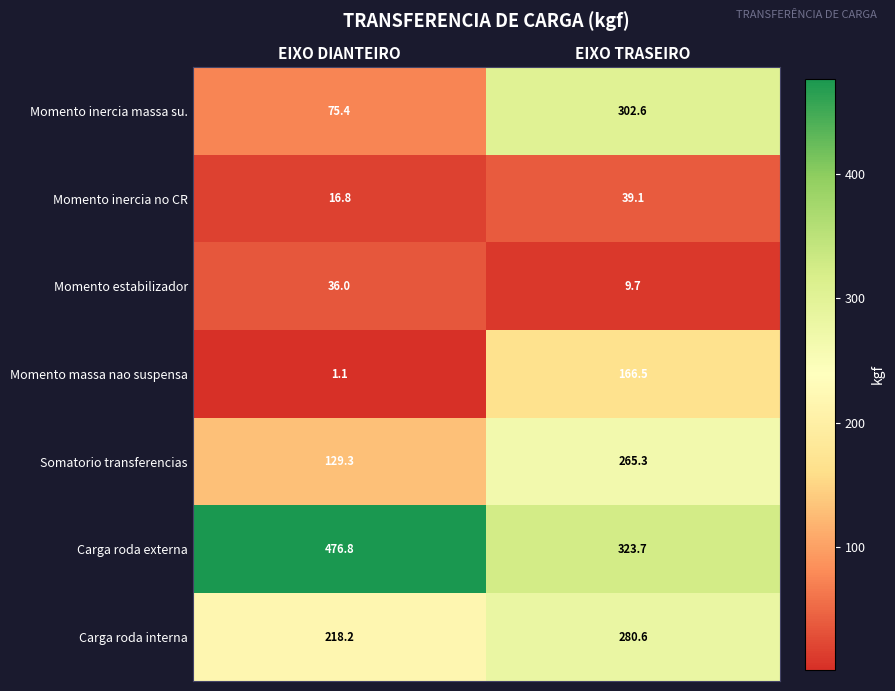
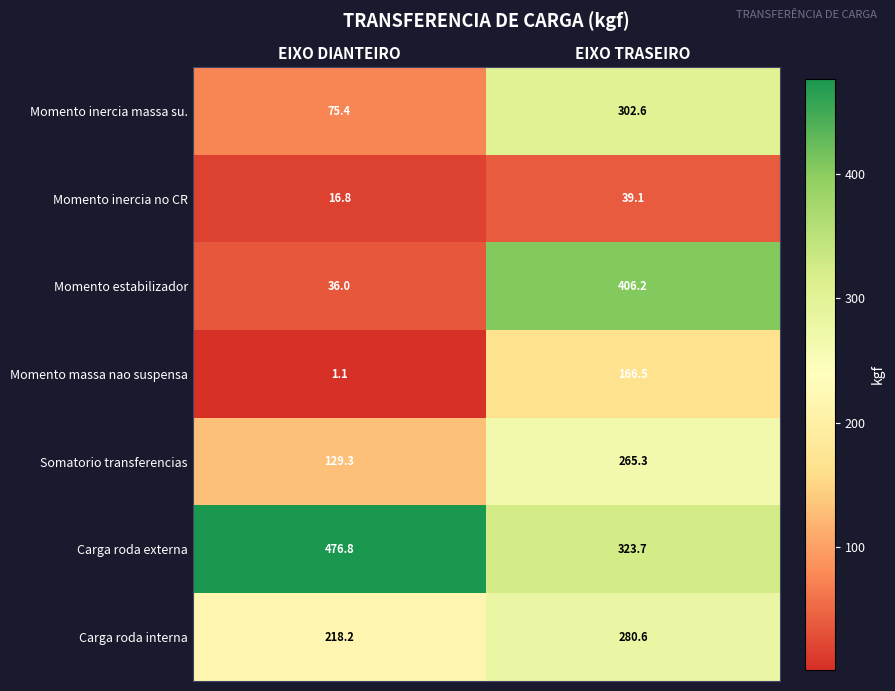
  {
    "Momento inercia massa su.": {
      "EIXO DIANTEIRO": 75.4,
      "EIXO TRASEIRO": 302.6
    },
    "Momento inercia no CR": {
      "EIXO DIANTEIRO": 16.8,
      "EIXO TRASEIRO": 39.1
    },
    "Momento estabilizador": {
      "EIXO DIANTEIRO": 36.0,
-     "EIXO TRASEIRO": 9.7
+     "EIXO TRASEIRO": 406.2
    },
    "Momento massa nao suspensa": {
      "EIXO DIANTEIRO": 1.1,
      "EIXO TRASEIRO": 166.5
    },
    "Somatorio transferencias": {
      "EIXO DIANTEIRO": 129.3,
      "EIXO TRASEIRO": 265.3
    },
    "Carga roda externa": {
      "EIXO DIANTEIRO": 476.8,
      "EIXO TRASEIRO": 323.7
    },
    "Carga roda interna": {
      "EIXO DIANTEIRO": 218.2,
      "EIXO TRASEIRO": 280.6
    }
  }
